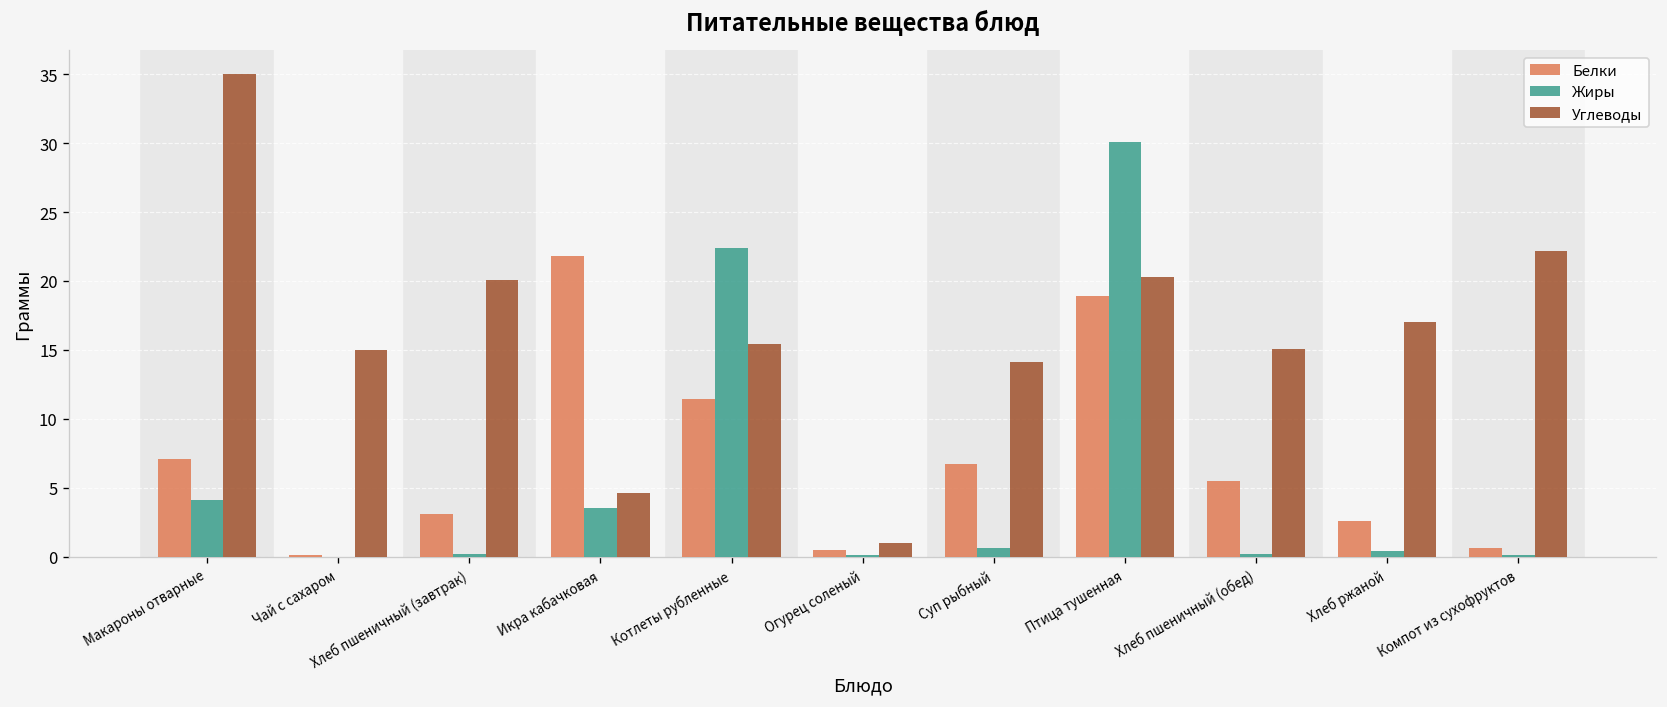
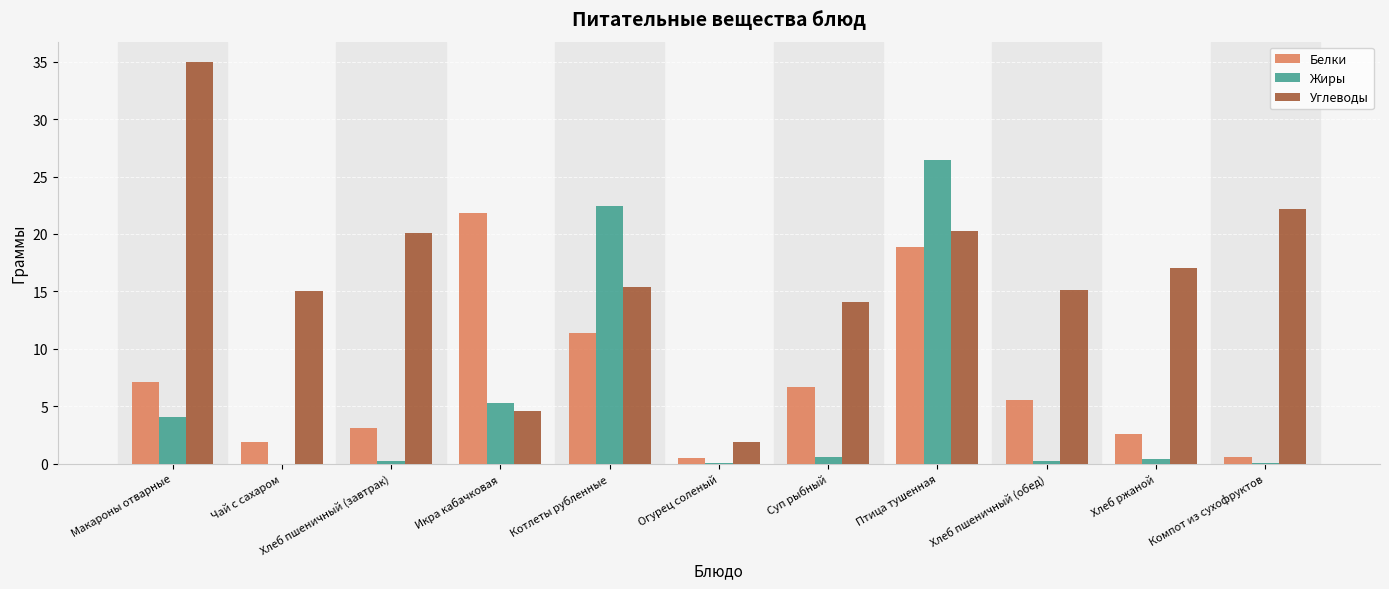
  {
    "Белки": {
      "Макароны отварные": 7.1,
-     "Чай с сахаром": 0.1,
+     "Чай с сахаром": 1.9,
      "Хлеб пшеничный (завтрак)": 3.1,
      "Икра кабачковая": 21.8,
      "Котлеты рубленные": 11.4,
      "Огурец соленый": 0.5,
      "Суп рыбный": 6.7,
      "Птица тушенная": 18.9,
      "Хлеб пшеничный (обед)": 5.5,
      "Хлеб ржаной": 2.6,
      "Компот из сухофруктов": 0.6
    },
    "Жиры": {
      "Макароны отварные": 4.1,
      "Чай с сахаром": 0.0,
-     "Икра кабачковая": 3.5,
+     "Икра кабачковая": 5.3,
      "Котлеты рубленные": 22.4,
      "Суп рыбный": 0.6,
-     "Птица тушенная": 30.1,
+     "Птица тушенная": 26.4,
      "Хлеб ржаной": 0.4
    },
    "Углеводы": {
      "Макароны отварные": 35.0,
      "Чай с сахаром": 15.0,
      "Хлеб пшеничный (завтрак)": 20.1,
      "Икра кабачковая": 4.6,
      "Котлеты рубленные": 15.4,
-     "Огурец соленый": 1.0,
+     "Огурец соленый": 1.9,
      "Суп рыбный": 14.1,
      "Птица тушенная": 20.3,
      "Хлеб пшеничный (обед)": 15.1,
      "Хлеб ржаной": 17.0,
      "Компот из сухофруктов": 22.2
    }
  }
